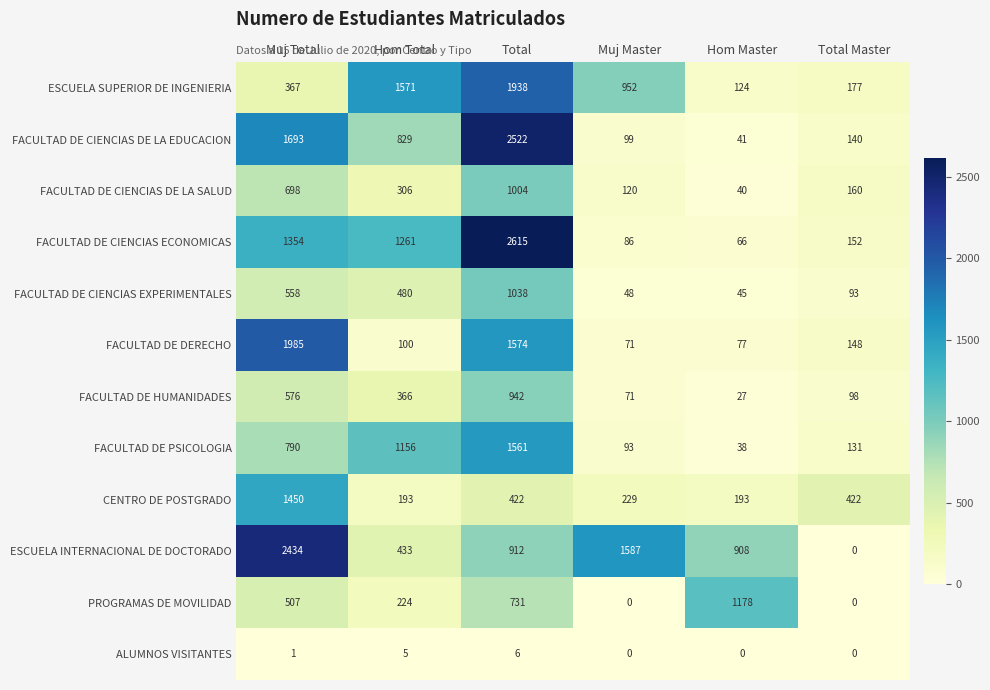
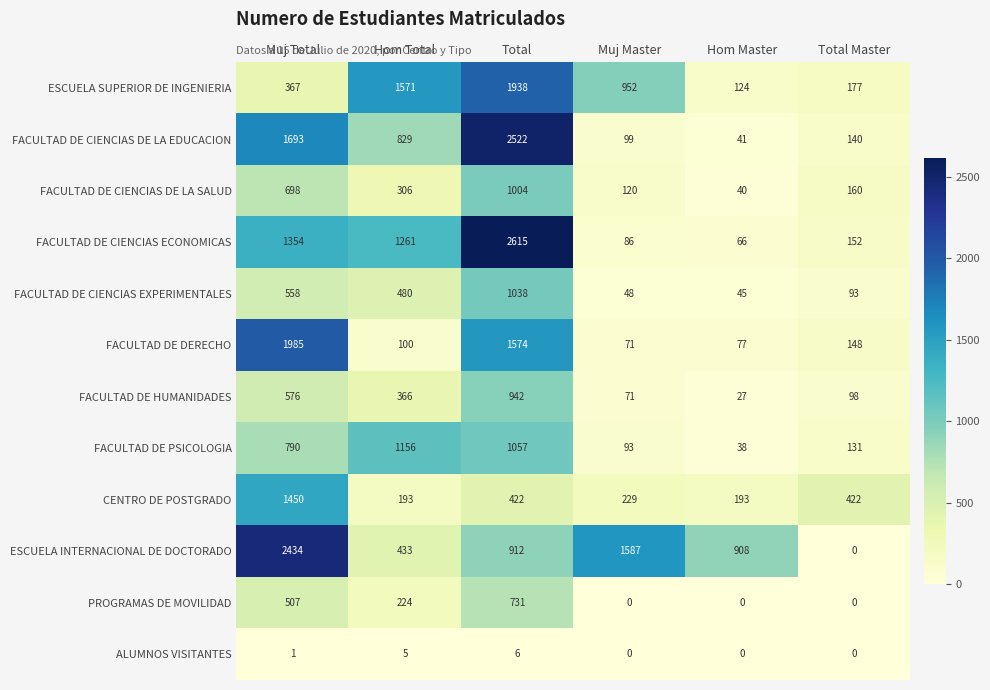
  {
    "ESCUELA SUPERIOR DE INGENIERIA": {
      "Muj Total": 367,
      "Hom Total": 1571,
      "Total": 1938,
      "Muj Master": 952,
      "Hom Master": 124,
      "Total Master": 177
    },
    "FACULTAD DE CIENCIAS DE LA EDUCACION": {
      "Muj Total": 1693,
      "Hom Total": 829,
      "Total": 2522,
      "Muj Master": 99,
      "Hom Master": 41,
      "Total Master": 140
    },
    "FACULTAD DE CIENCIAS DE LA SALUD": {
      "Muj Total": 698,
      "Hom Total": 306,
      "Total": 1004,
      "Muj Master": 120,
      "Hom Master": 40,
      "Total Master": 160
    },
    "FACULTAD DE CIENCIAS ECONOMICAS": {
      "Muj Total": 1354,
      "Hom Total": 1261,
      "Total": 2615,
      "Muj Master": 86,
      "Hom Master": 66,
      "Total Master": 152
    },
    "FACULTAD DE CIENCIAS EXPERIMENTALES": {
      "Muj Total": 558,
      "Hom Total": 480,
      "Total": 1038,
      "Muj Master": 48,
      "Hom Master": 45,
      "Total Master": 93
    },
    "FACULTAD DE DERECHO": {
      "Muj Total": 1985,
      "Hom Total": 100,
      "Total": 1574,
      "Muj Master": 71,
      "Hom Master": 77,
      "Total Master": 148
    },
    "FACULTAD DE HUMANIDADES": {
      "Muj Total": 576,
      "Hom Total": 366,
      "Total": 942,
      "Muj Master": 71,
      "Hom Master": 27,
      "Total Master": 98
    },
    "FACULTAD DE PSICOLOGIA": {
      "Muj Total": 790,
      "Hom Total": 1156,
-     "Total": 1561,
+     "Total": 1057,
      "Muj Master": 93,
      "Hom Master": 38,
      "Total Master": 131
    },
    "CENTRO DE POSTGRADO": {
      "Muj Total": 1450,
      "Hom Total": 193,
      "Total": 422,
      "Muj Master": 229,
      "Hom Master": 193,
      "Total Master": 422
    },
    "ESCUELA INTERNACIONAL DE DOCTORADO": {
      "Muj Total": 2434,
      "Hom Total": 433,
      "Total": 912,
      "Muj Master": 1587,
      "Hom Master": 908,
      "Total Master": 0
    },
    "PROGRAMAS DE MOVILIDAD": {
      "Muj Total": 507,
      "Hom Total": 224,
      "Total": 731,
      "Muj Master": 0,
-     "Hom Master": 1178,
+     "Hom Master": 0,
      "Total Master": 0
    },
    "ALUMNOS VISITANTES": {
      "Muj Total": 1,
      "Hom Total": 5,
      "Total": 6,
      "Muj Master": 0,
      "Hom Master": 0,
      "Total Master": 0
    }
  }
